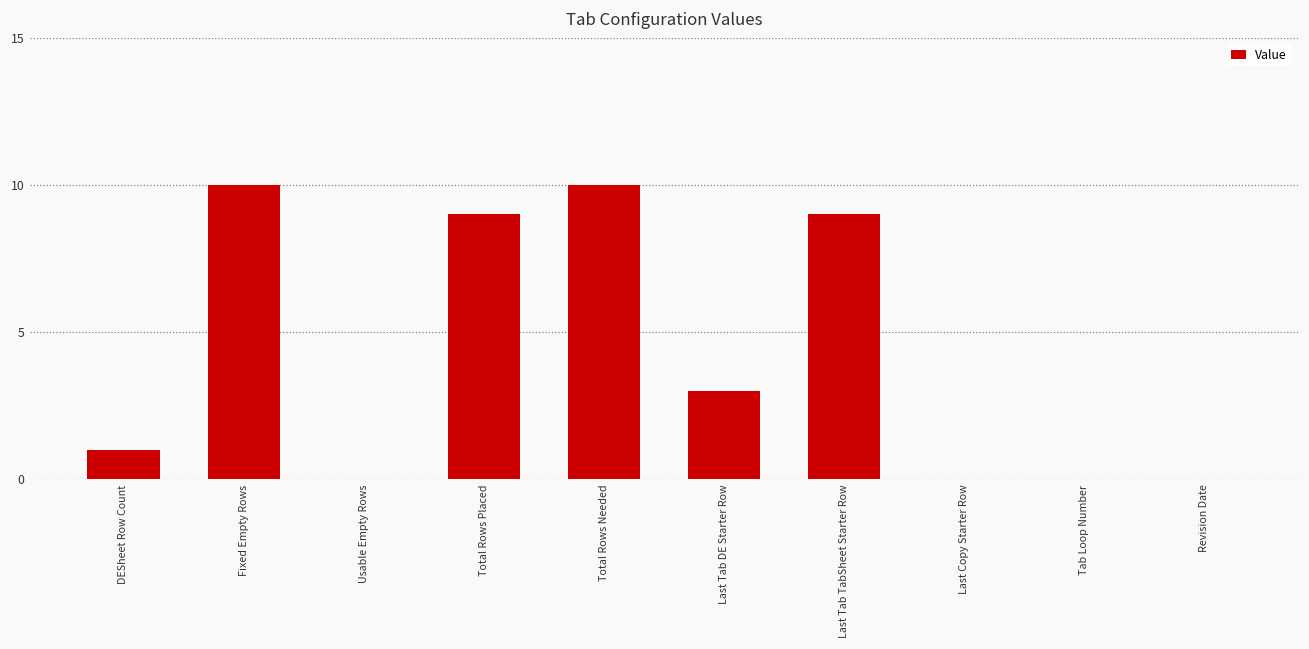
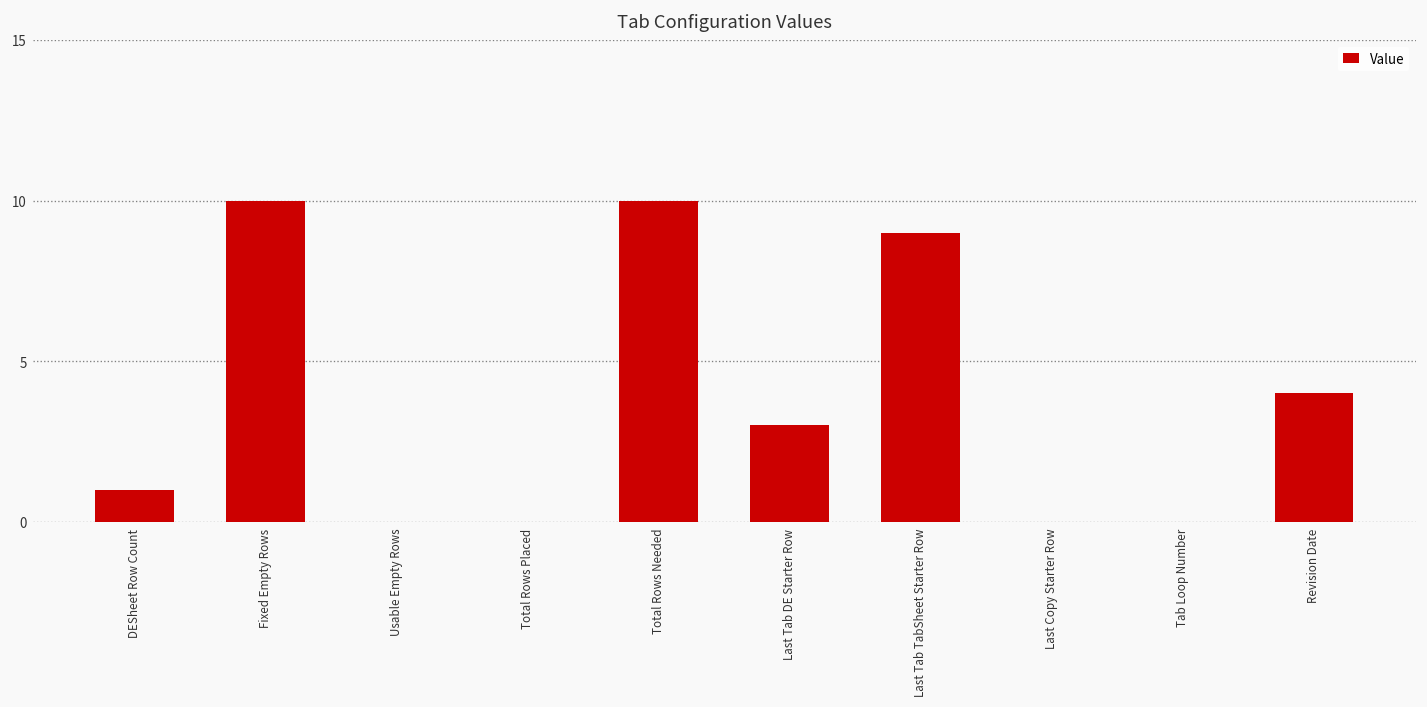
  {
    "DESheet Row Count": 1,
    "Fixed Empty Rows": 10,
    "Usable Empty Rows": 0,
-   "Total Rows Placed": 9,
+   "Total Rows Placed": 0,
    "Total Rows Needed": 10,
    "Last Tab DE Starter Row": 3,
    "Last Tab TabSheet Starter Row": 9,
    "Last Copy Starter Row": 0,
    "Tab Loop Number": 0,
-   "Revision Date": 0
+   "Revision Date": 4
  }
